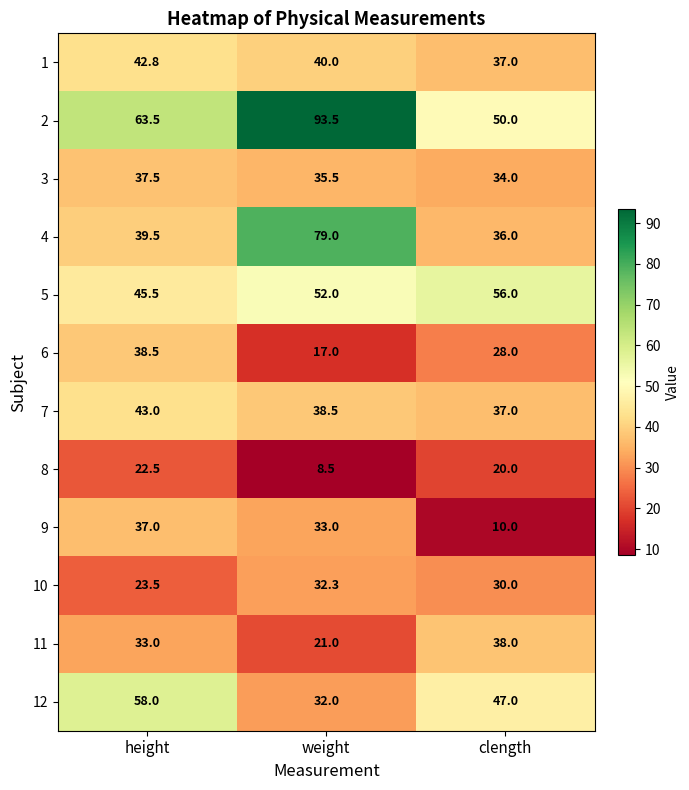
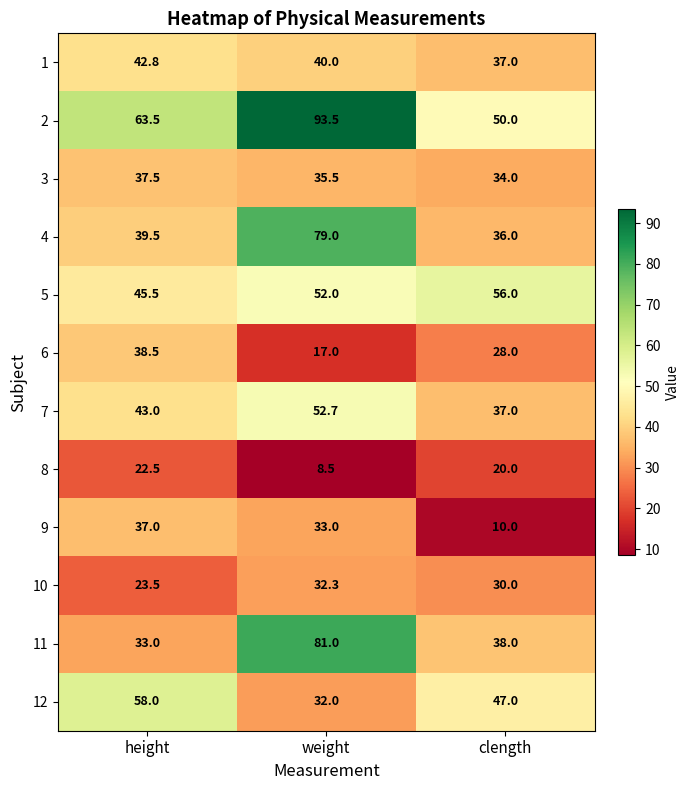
  {
    "1": {
      "height": 42.8,
      "weight": 40.0,
      "clength": 37.0
    },
    "2": {
      "height": 63.5,
      "weight": 93.5,
      "clength": 50.0
    },
    "3": {
      "height": 37.5,
      "weight": 35.5,
      "clength": 34.0
    },
    "4": {
      "height": 39.5,
      "weight": 79.0,
      "clength": 36.0
    },
    "5": {
      "height": 45.5,
      "weight": 52.0,
      "clength": 56.0
    },
    "6": {
      "height": 38.5,
      "weight": 17.0,
      "clength": 28.0
    },
    "7": {
      "height": 43.0,
-     "weight": 38.5,
+     "weight": 52.7,
      "clength": 37.0
    },
    "8": {
      "height": 22.5,
      "weight": 8.5,
      "clength": 20.0
    },
    "9": {
      "height": 37.0,
      "weight": 33.0,
      "clength": 10.0
    },
    "10": {
      "height": 23.5,
      "weight": 32.3,
      "clength": 30.0
    },
    "11": {
      "height": 33.0,
-     "weight": 21.0,
+     "weight": 81.0,
      "clength": 38.0
    },
    "12": {
      "height": 58.0,
      "weight": 32.0,
      "clength": 47.0
    }
  }
